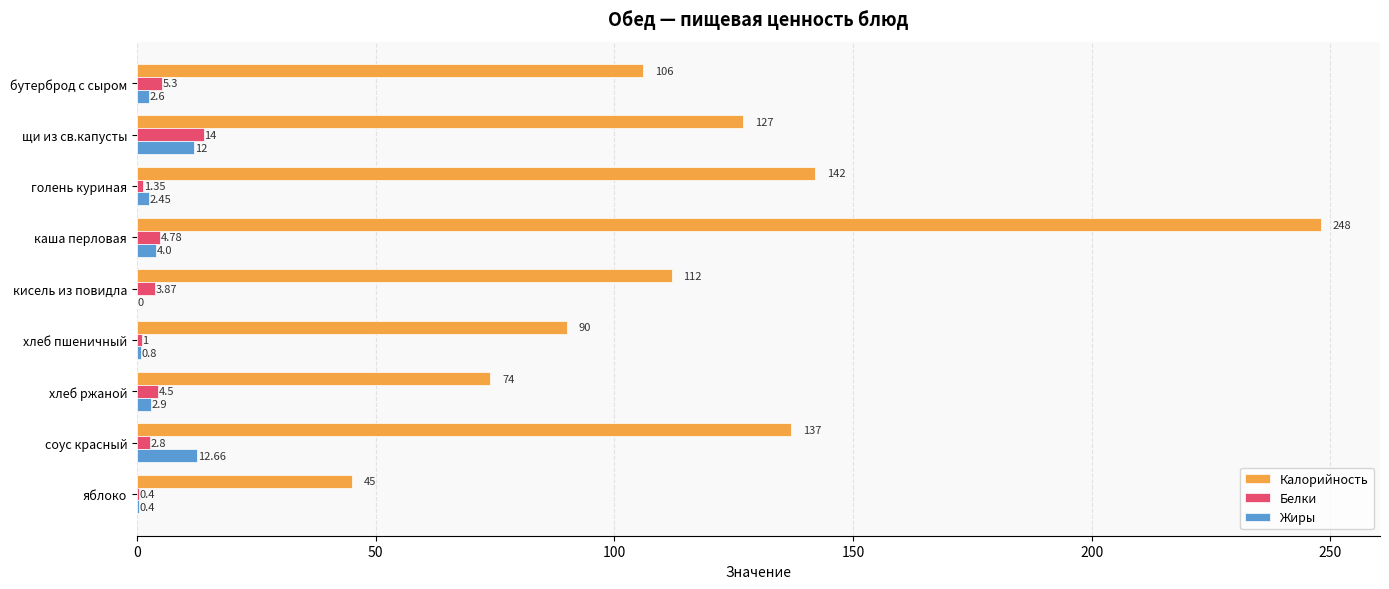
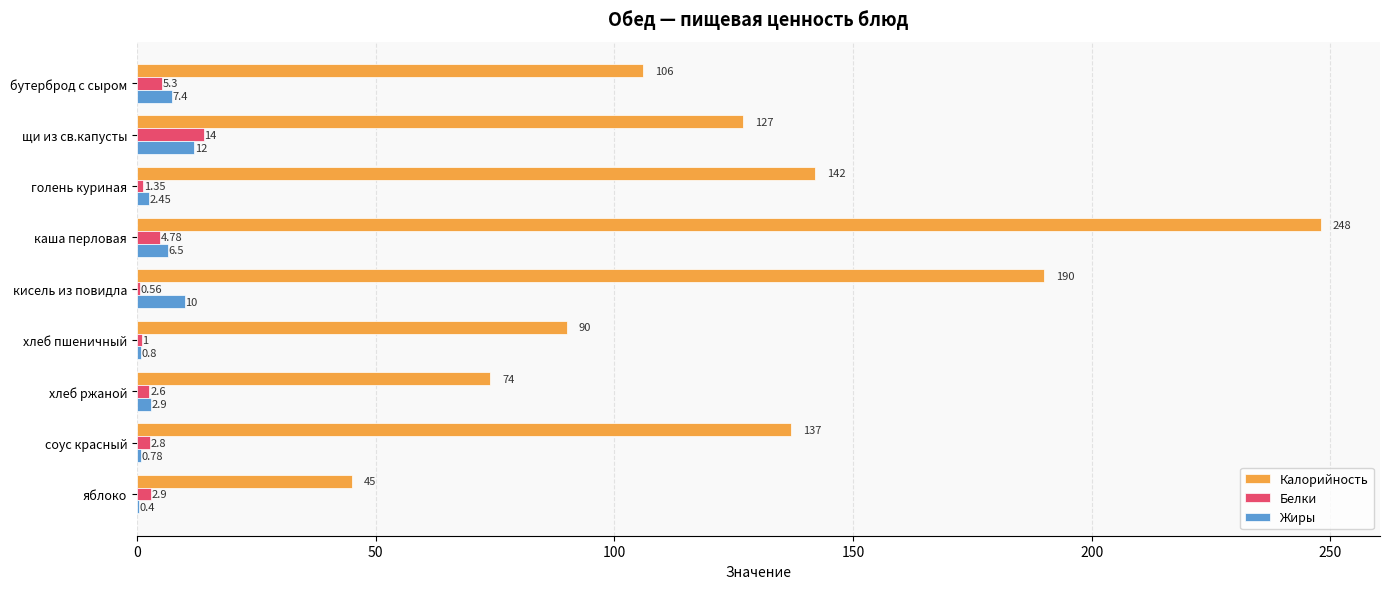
  {
    "Калорийность": {
      "бутерброд с сыром": 106,
      "щи из св.капусты": 127,
      "голень куриная": 142,
      "каша перловая": 248,
-     "кисель из повидла": 112,
+     "кисель из повидла": 190,
      "хлеб пшеничный": 90,
      "хлеб ржаной": 74,
      "соус красный": 137,
      "яблоко": 45
    },
    "Белки": {
      "бутерброд с сыром": 5.3,
      "щи из св.капусты": 14,
      "голень куриная": 1.35,
      "каша перловая": 4.78,
-     "кисель из повидла": 3.87,
+     "кисель из повидла": 0.56,
      "хлеб пшеничный": 1,
-     "хлеб ржаной": 4.5,
+     "хлеб ржаной": 2.6,
      "соус красный": 2.8,
-     "яблоко": 0.4
+     "яблоко": 2.9
    },
    "Жиры": {
-     "бутерброд с сыром": 2.6,
+     "бутерброд с сыром": 7.4,
      "щи из св.капусты": 12,
      "голень куриная": 2.45,
-     "каша перловая": 4.0,
-     "кисель из повидла": 0,
+     "каша перловая": 6.5,
+     "кисель из повидла": 10,
      "хлеб пшеничный": 0.8,
      "хлеб ржаной": 2.9,
-     "соус красный": 12.66,
+     "соус красный": 0.78,
      "яблоко": 0.4
    }
  }
